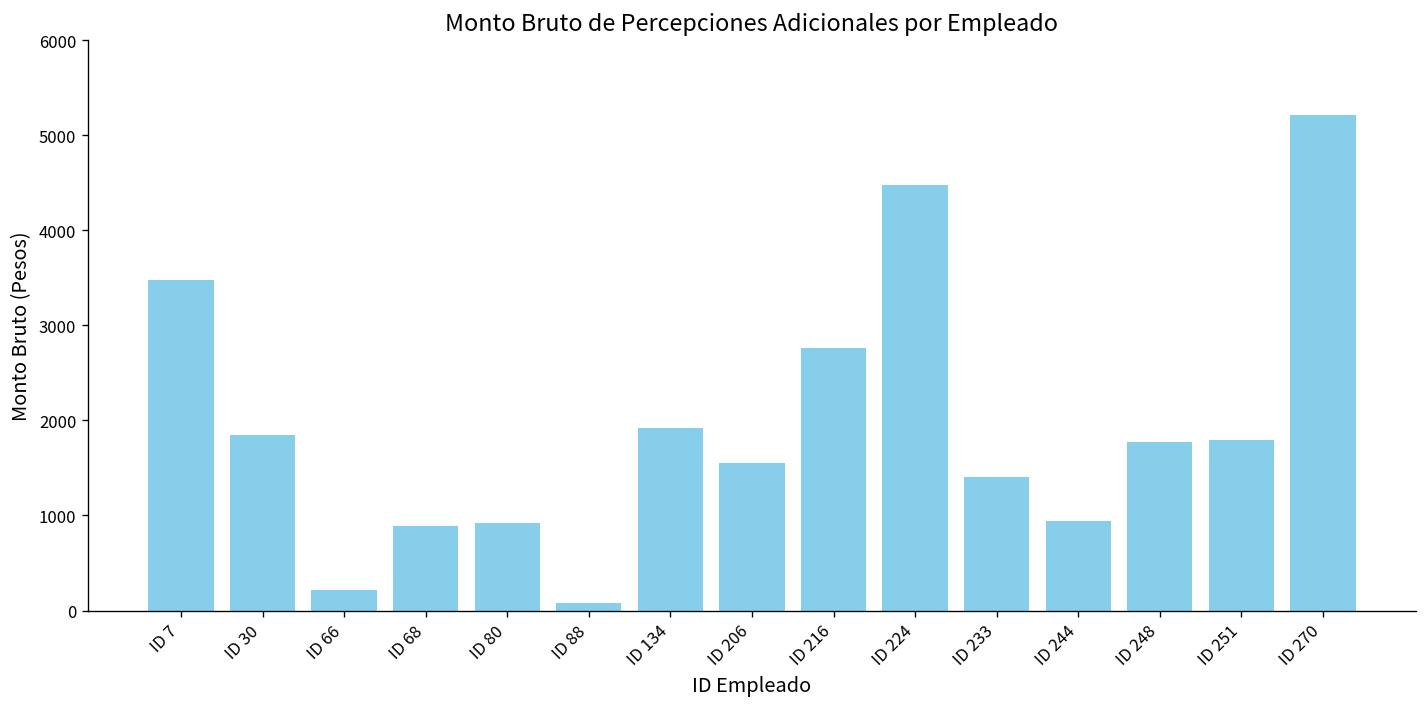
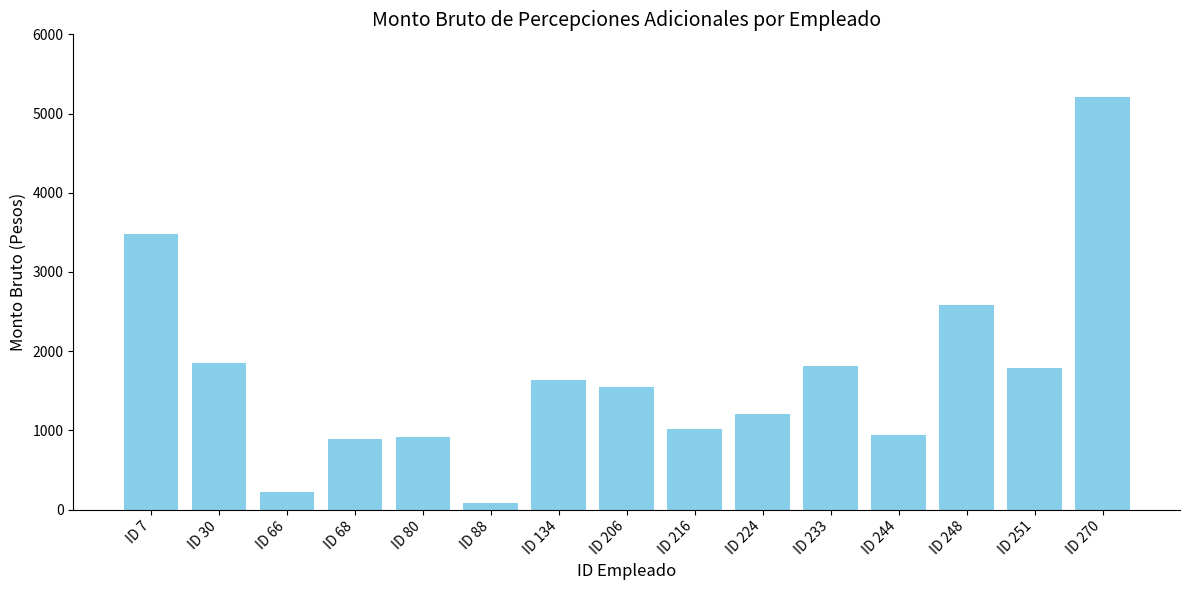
  {
    "ID 7": 3500,
    "ID 30": 1900,
    "ID 66": 200,
    "ID 68": 900,
    "ID 80": 900,
    "ID 88": 100,
-   "ID 134": 1900,
+   "ID 134": 1600,
    "ID 206": 1600,
-   "ID 216": 2800,
-   "ID 224": 4500,
-   "ID 233": 1400,
+   "ID 216": 1000,
+   "ID 224": 1200,
+   "ID 233": 1800,
    "ID 244": 900,
-   "ID 248": 1800,
+   "ID 248": 2600,
    "ID 251": 1800,
    "ID 270": 5200
  }
